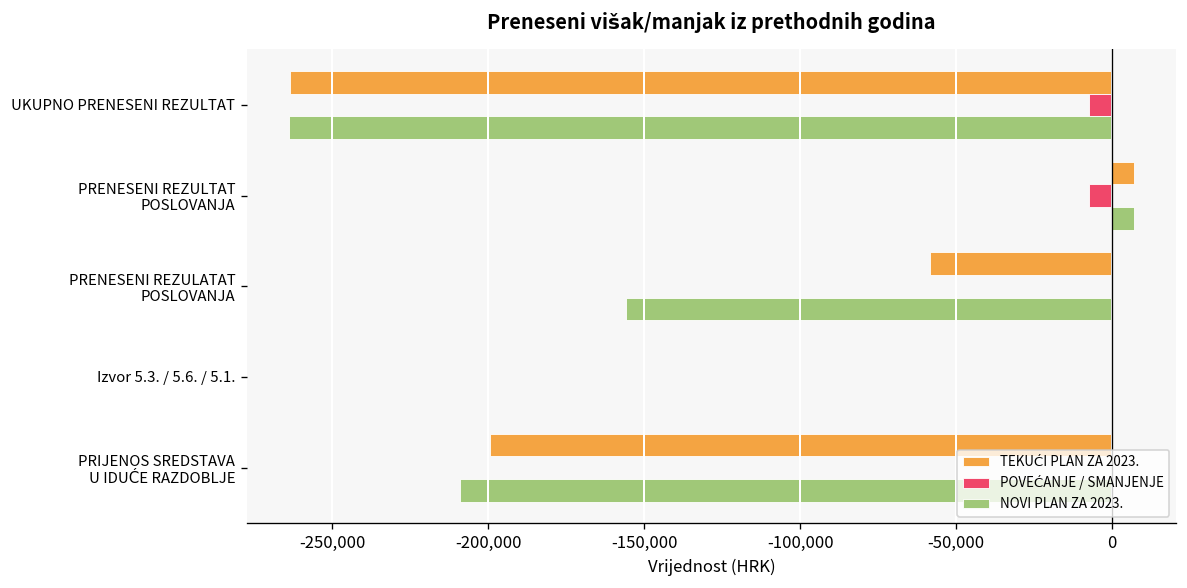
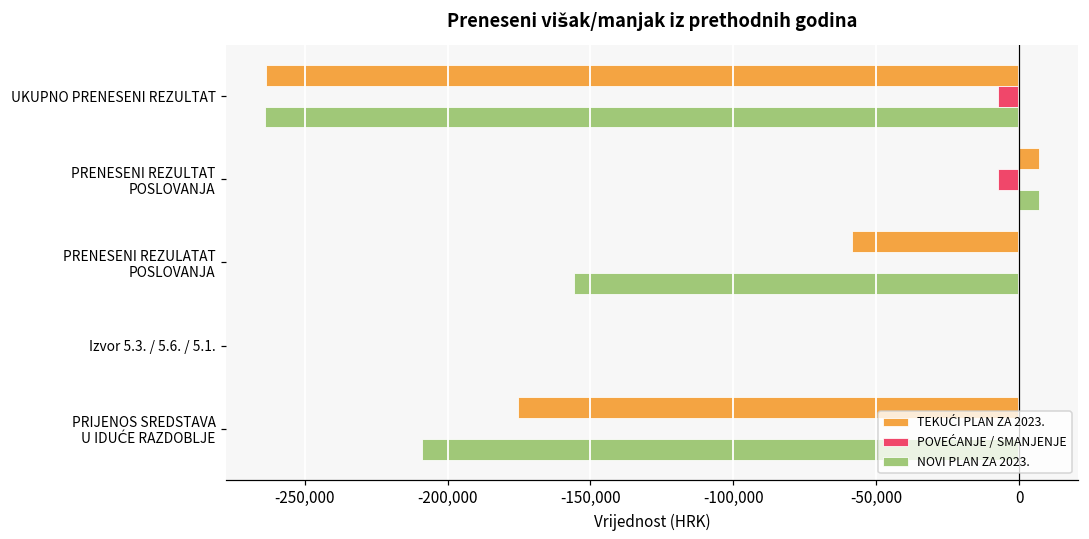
  {
    "TEKUĆI PLAN ZA 2023.": {
      "UKUPNO PRENESENI REZULTAT": "-264,000",
      "PRENESENI REZULTAT POSLOVANJA": "7,000",
      "PRENESENI REZULATAT POSLOVANJA": "-58,000",
      "Izvor 5.3. / 5.6. / 5.1.": "0",
-     "PRIJENOS SREDSTAVA U IDUĆE RAZDOBLJE": "-200,000"
+     "PRIJENOS SREDSTAVA U IDUĆE RAZDOBLJE": "-175,000"
    },
    "POVEĆANJE / SMANJENJE": {
      "UKUPNO PRENESENI REZULTAT": "-7,000",
      "PRENESENI REZULTAT POSLOVANJA": "-7,000",
      "PRENESENI REZULATAT POSLOVANJA": "0",
      "Izvor 5.3. / 5.6. / 5.1.": "0"
    },
    "NOVI PLAN ZA 2023.": {
      "UKUPNO PRENESENI REZULTAT": "-264,000",
      "PRENESENI REZULTAT POSLOVANJA": "7,000",
      "PRENESENI REZULATAT POSLOVANJA": "-156,000",
      "Izvor 5.3. / 5.6. / 5.1.": "0",
      "PRIJENOS SREDSTAVA U IDUĆE RAZDOBLJE": "-209,000"
    }
  }
